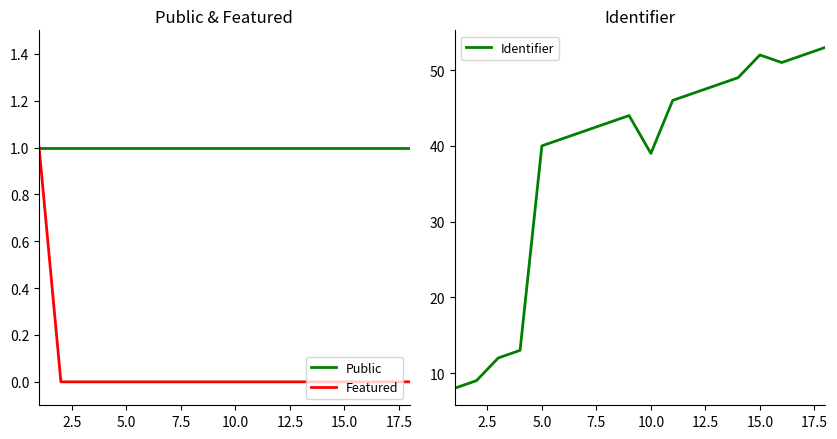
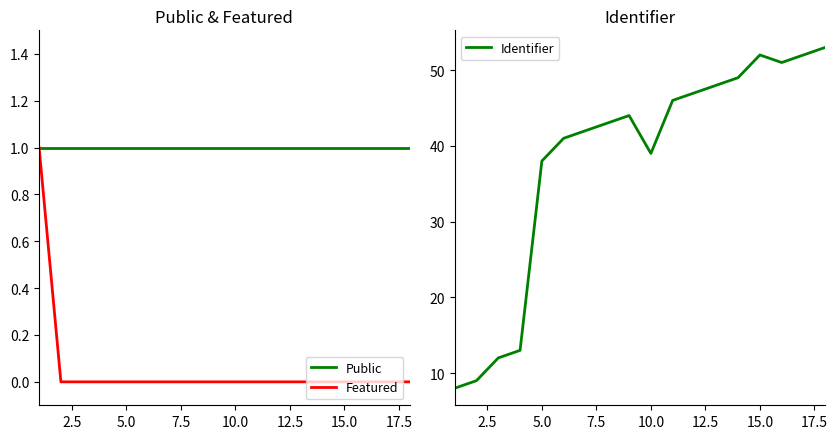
  {
    "Public & Featured": {
      "Public": {
        "5.0": 1.00,
        "10.0": 1.00,
        "15.0": 1.00
      },
      "Featured": {
        "5.0": 0.00,
        "10.0": 0.00
      }
    },
    "Identifier": {
-     "5.0": 40,
+     "5.0": 38,
      "10.0": 39,
      "15.0": 52
    }
  }
